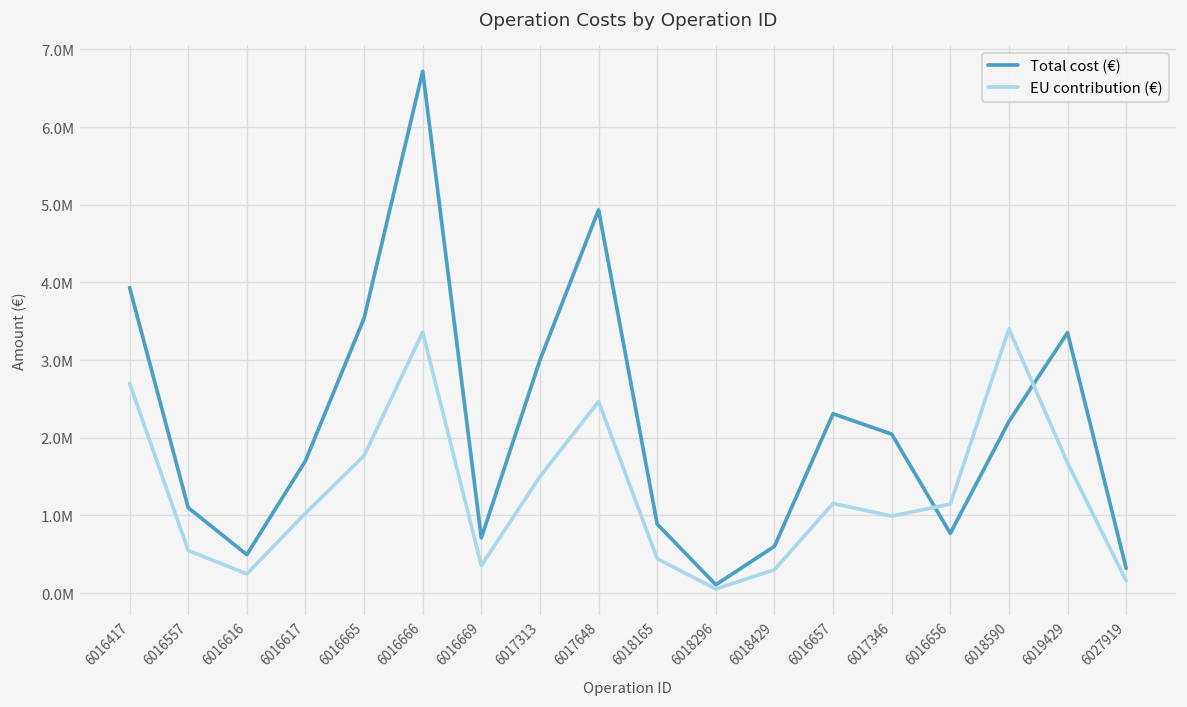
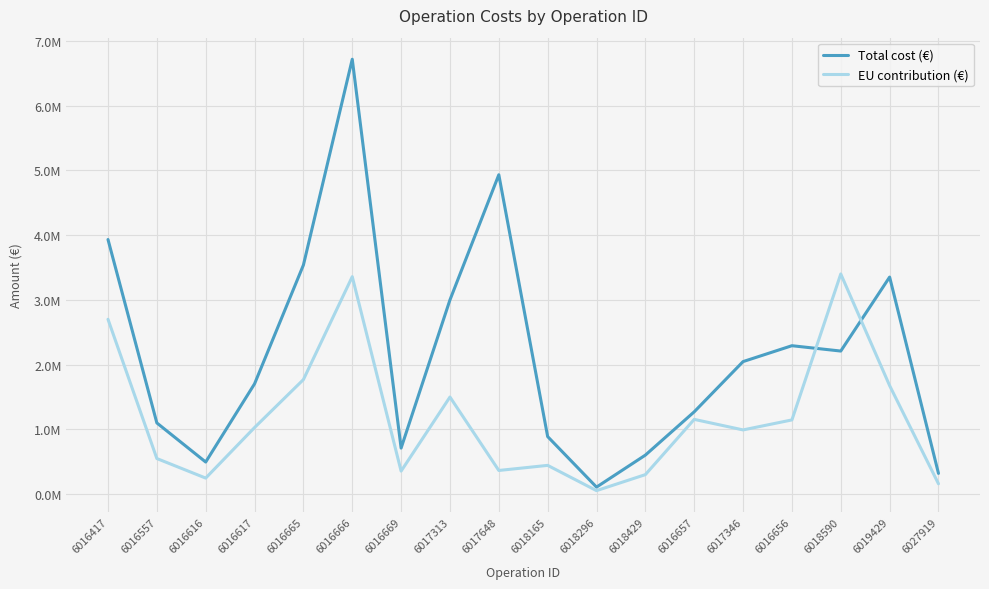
  {
    "Total cost (€)": {
      "6016417": 3900000,
      "6016557": 1100000,
      "6016616": 500000,
      "6016617": 1700000,
      "6016665": 3500000,
      "6016666": 6700000,
      "6016669": 700000,
      "6017313": 3000000,
      "6017648": 4900000,
      "6018165": 900000,
      "6018296": 100000,
      "6018429": 600000,
-     "6016657": 2300000,
+     "6016657": 1300000,
      "6017346": 2000000,
-     "6016656": 800000,
+     "6016656": 2300000,
      "6018590": 2200000,
      "6019429": 3400000,
      "6027919": 300000
    },
    "EU contribution (€)": {
      "6016417": 2700000,
      "6016557": 600000,
      "6016616": 200000,
      "6016617": 1000000,
      "6016665": 1800000,
      "6016666": 3400000,
      "6016669": 400000,
      "6017313": 1500000,
-     "6017648": 2500000,
+     "6017648": 400000,
      "6018165": 400000,
      "6018296": 100000,
      "6018429": 300000,
      "6016657": 1200000,
      "6017346": 1000000,
      "6016656": 1100000,
      "6018590": 3400000,
      "6019429": 1700000,
      "6027919": 200000
    }
  }
